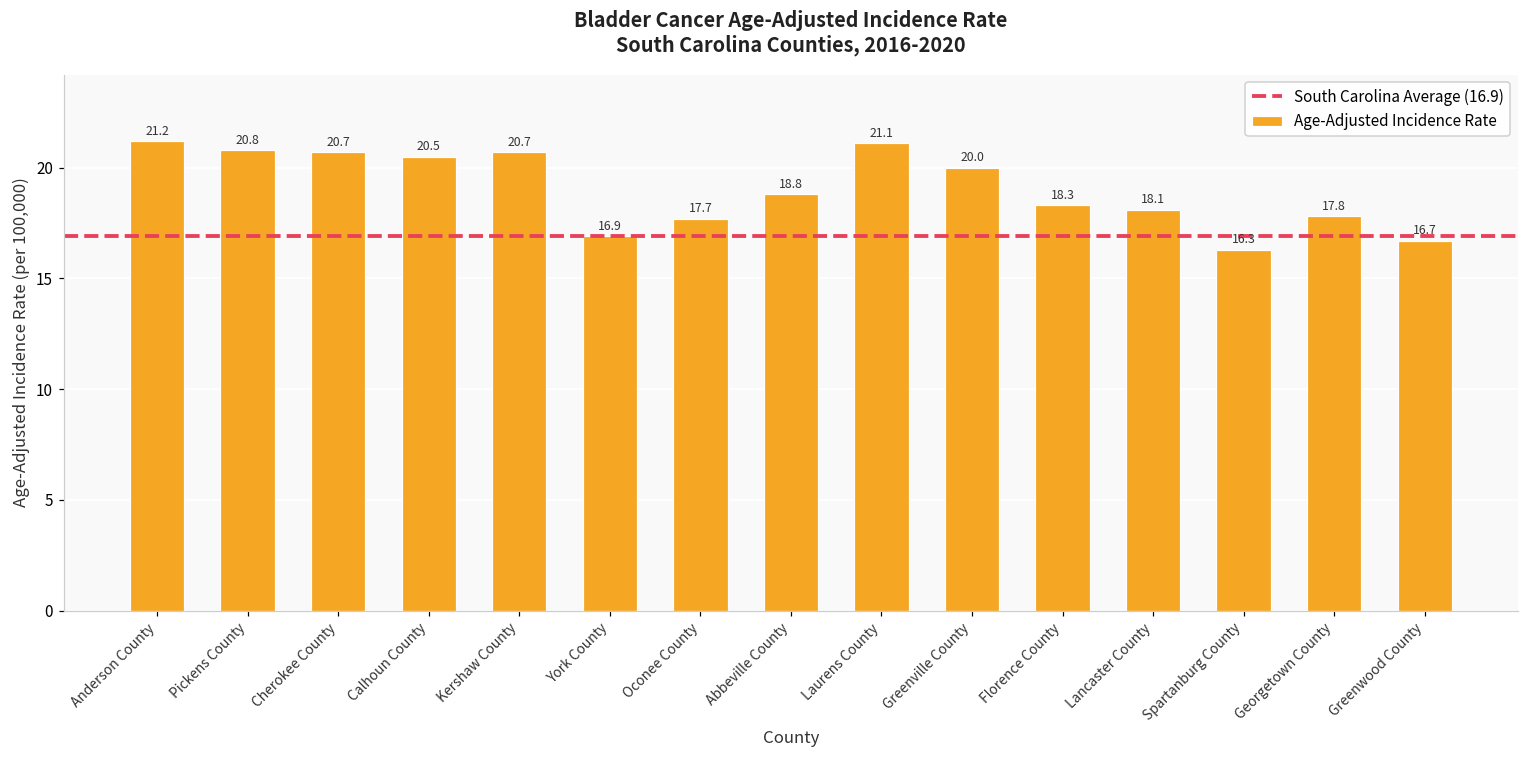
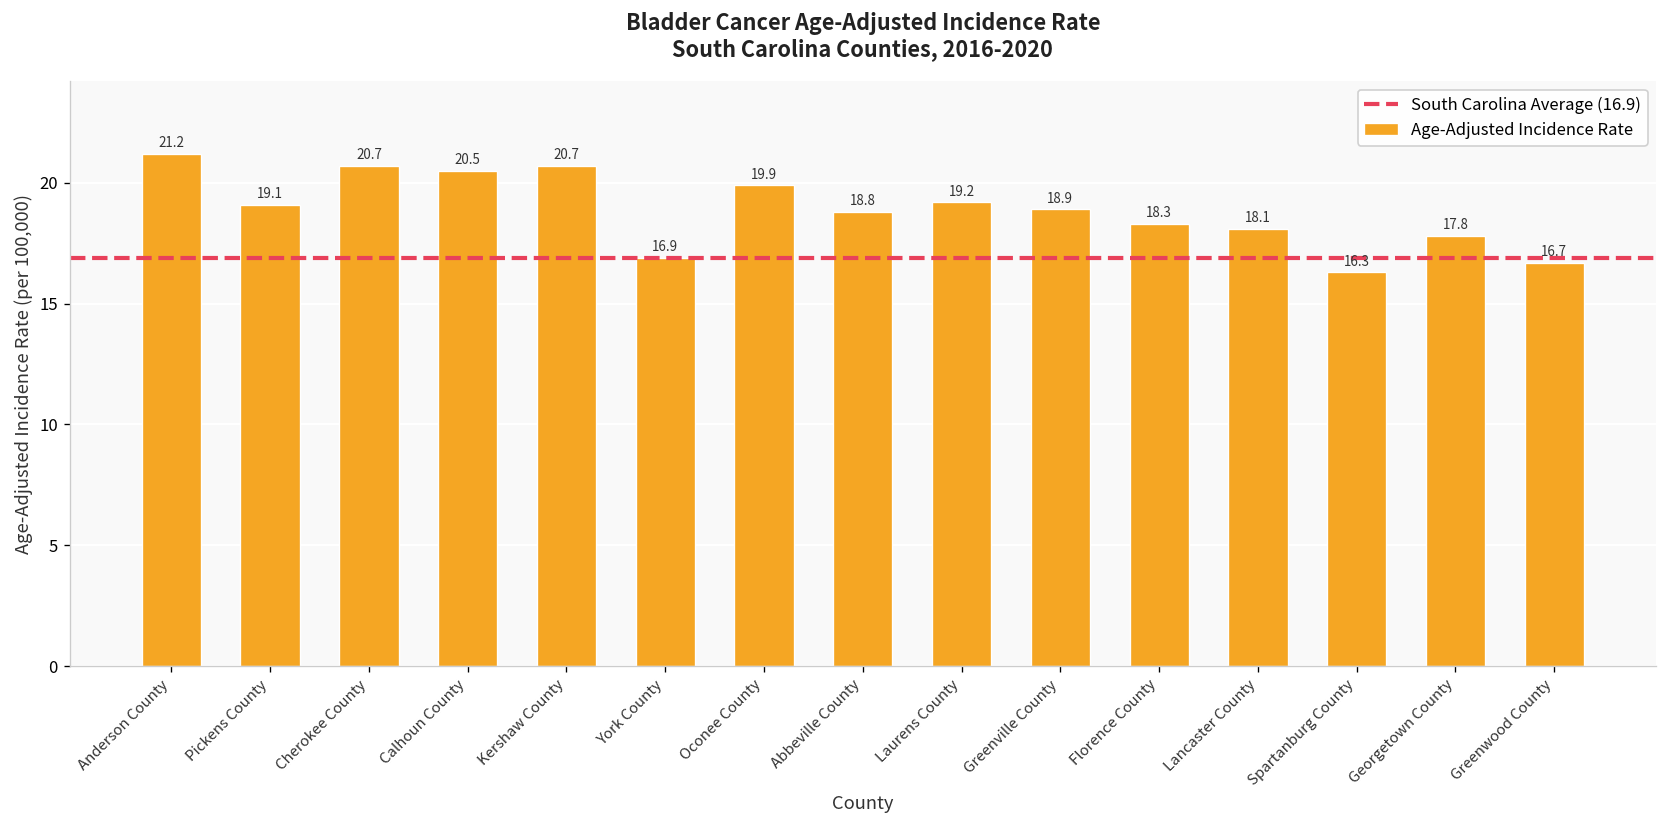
  {
    "Anderson County": 21.2,
-   "Pickens County": 20.8,
+   "Pickens County": 19.1,
    "Cherokee County": 20.7,
    "Calhoun County": 20.5,
    "Kershaw County": 20.7,
    "York County": 16.9,
-   "Oconee County": 17.7,
+   "Oconee County": 19.9,
    "Abbeville County": 18.8,
-   "Laurens County": 21.1,
-   "Greenville County": 20.0,
+   "Laurens County": 19.2,
+   "Greenville County": 18.9,
    "Florence County": 18.3,
    "Lancaster County": 18.1,
    "Spartanburg County": 16.3,
    "Georgetown County": 17.8,
    "Greenwood County": 16.7
  }
